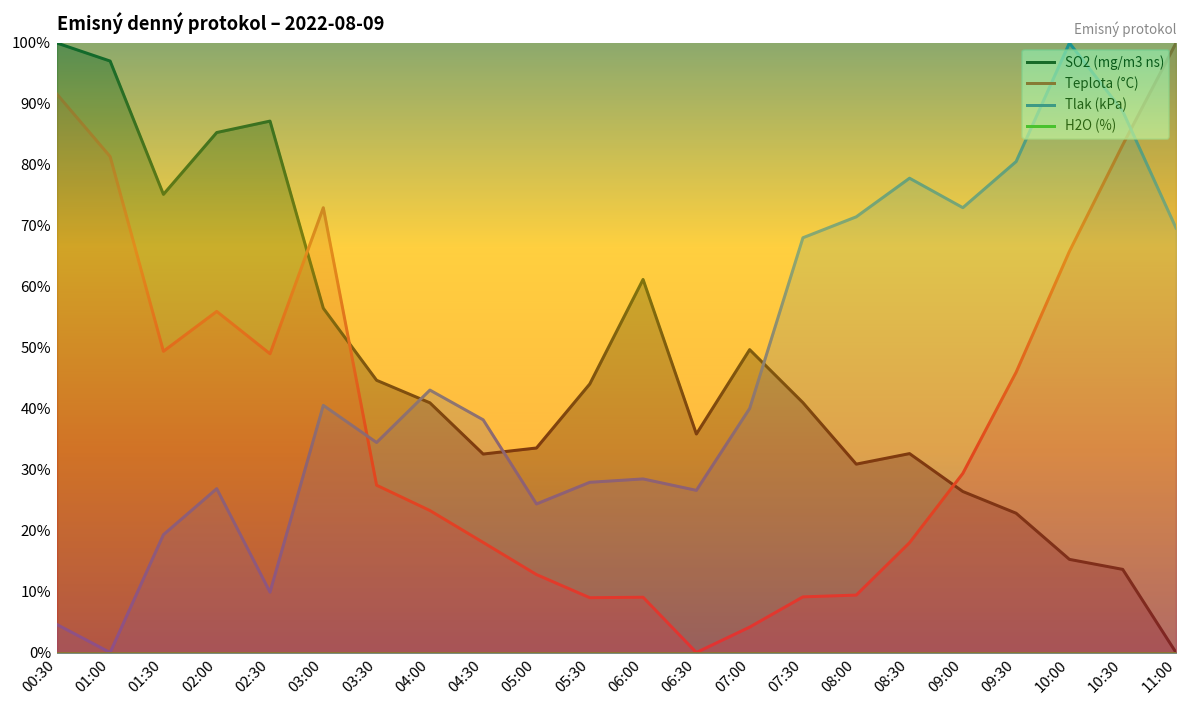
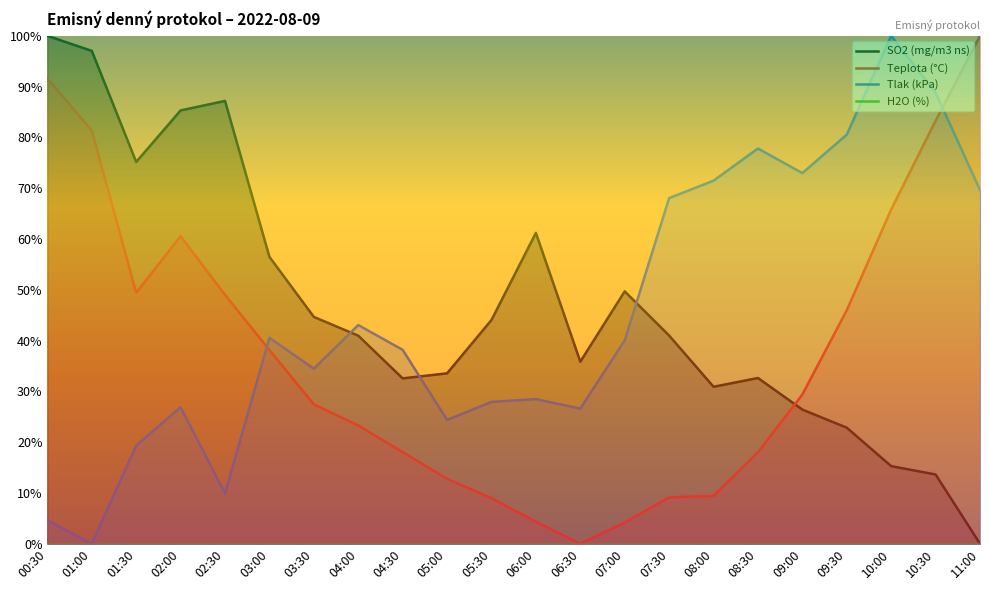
  {
    "SO2 (mg/m3 ns)": {
      "00:30": "100%",
      "01:00": "97%",
      "01:30": "75%",
      "02:00": "85%",
      "02:30": "87%",
      "03:00": "56%",
      "03:30": "45%",
      "04:00": "41%",
      "04:30": "33%",
      "05:00": "34%",
      "05:30": "44%",
      "06:00": "61%",
      "06:30": "36%",
      "07:00": "50%",
      "07:30": "41%",
      "08:00": "31%",
      "08:30": "33%",
      "09:00": "26%",
      "09:30": "23%",
      "10:00": "15%",
      "10:30": "14%"
    },
    "Teplota (°C)": {
      "00:30": "92%",
      "01:00": "81%",
      "01:30": "49%",
-     "02:00": "56%",
+     "02:00": "61%",
      "02:30": "49%",
-     "03:00": "73%",
+     "03:00": "38%",
      "03:30": "27%",
      "04:00": "23%",
      "04:30": "18%",
      "05:00": "13%",
      "05:30": "9%",
-     "06:00": "9%",
+     "06:00": "4%",
      "07:00": "4%",
      "07:30": "9%",
      "08:00": "9%",
      "08:30": "18%",
      "09:00": "29%",
      "09:30": "46%",
      "10:00": "66%",
      "10:30": "83%",
      "11:00": "100%"
    },
    "Tlak (kPa)": {
      "00:30": "5%",
      "01:30": "19%",
      "02:00": "27%",
      "02:30": "10%",
      "03:00": "41%",
      "03:30": "34%",
      "04:00": "43%",
      "04:30": "38%",
      "05:00": "24%",
      "05:30": "28%",
      "06:00": "28%",
      "06:30": "27%",
      "07:00": "40%",
      "07:30": "68%",
      "08:00": "71%",
      "08:30": "78%",
      "09:00": "73%",
      "09:30": "81%",
      "10:00": "100%",
      "11:00": "70%"
    },
    "H2O (%)": {
      "00:30": "0%",
      "01:30": "0%",
      "02:00": "0%",
      "02:30": "0%",
      "03:00": "0%",
      "03:30": "0%",
      "04:00": "0%",
      "04:30": "0%",
      "05:00": "0%",
      "05:30": "0%",
      "06:00": "0%",
      "07:00": "0%",
      "07:30": "0%",
      "08:00": "0%",
      "08:30": "0%",
      "09:00": "0%",
      "09:30": "0%",
      "10:00": "0%",
      "10:30": "0%"
    }
  }
